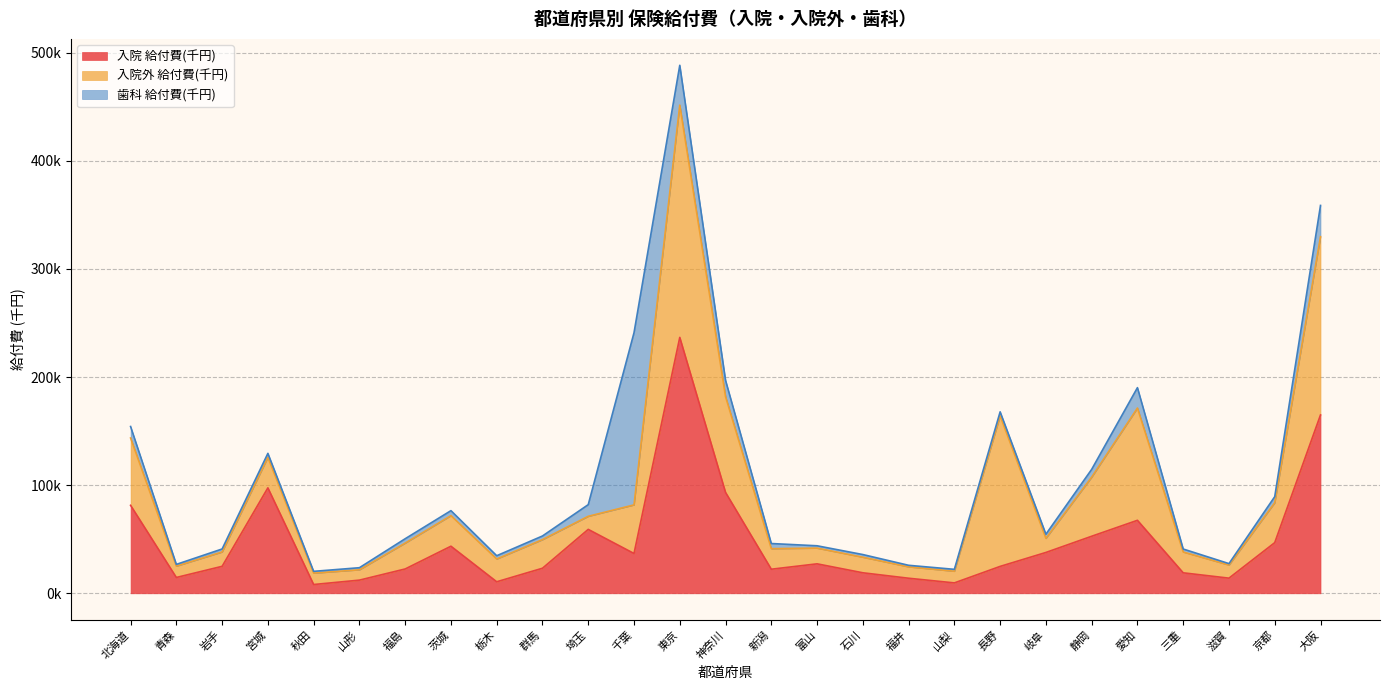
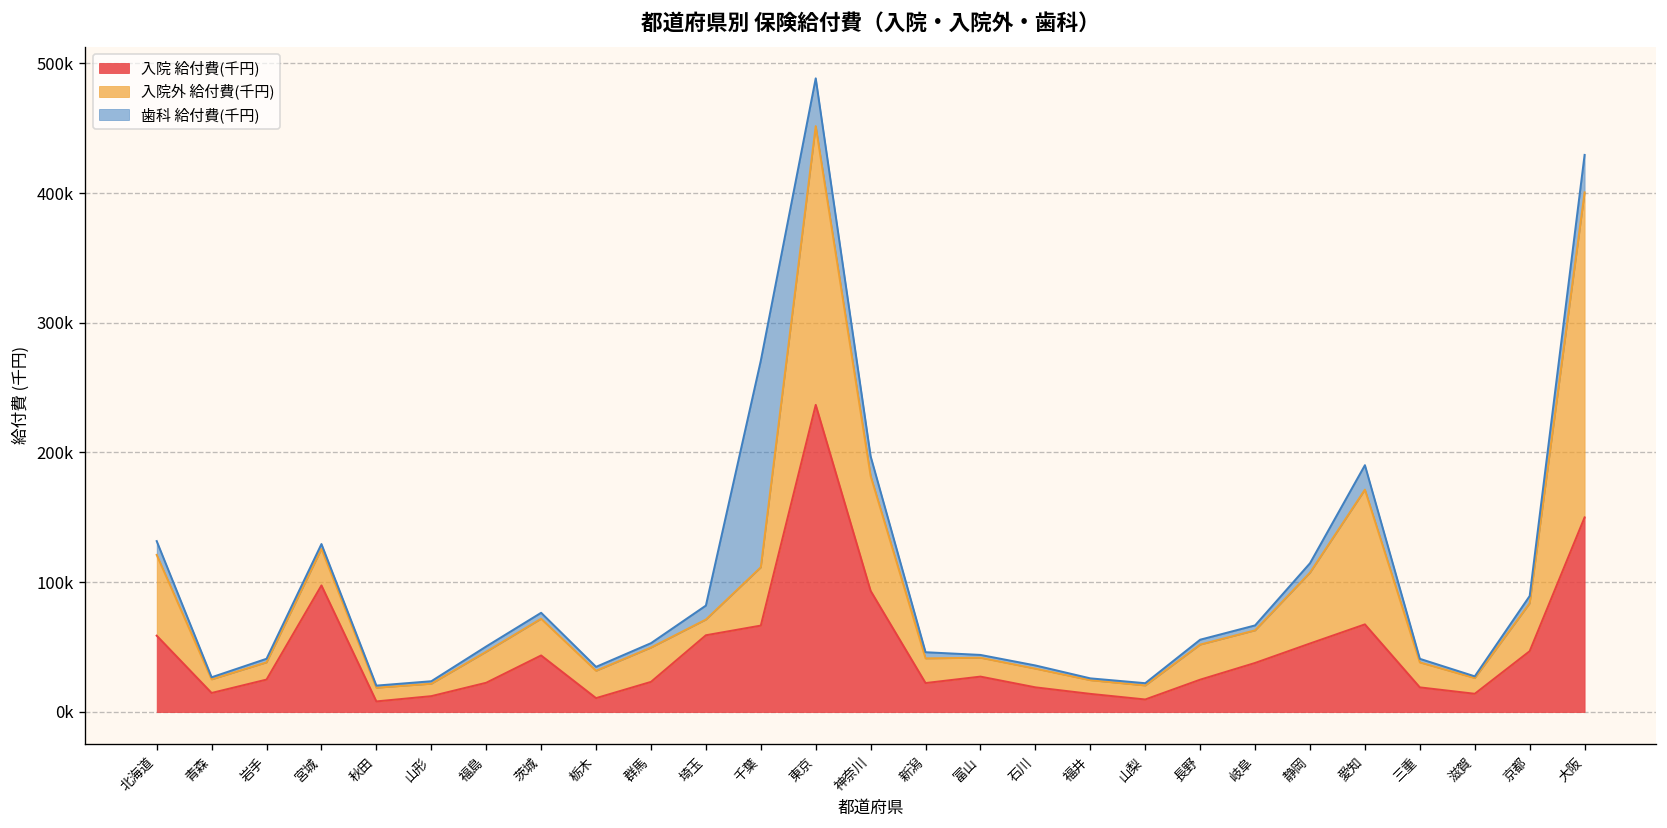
  {
    "入院 給付費(千円)": {
-     "北海道": 81000,
+     "北海道": 59000,
      "青森": 15000,
      "岩手": 25000,
      "宮城": 98000,
      "秋田": 8000,
      "山形": 12000,
      "福島": 23000,
      "茨城": 44000,
      "栃木": 11000,
      "群馬": 23000,
      "埼玉": 59000,
-     "千葉": 37000,
+     "千葉": 67000,
      "東京": 237000,
      "神奈川": 93000,
      "新潟": 22000,
      "富山": 27000,
      "石川": 19000,
      "福井": 14000,
      "山梨": 10000,
      "長野": 25000,
      "岐阜": 38000,
      "静岡": 53000,
      "愛知": 68000,
      "三重": 19000,
      "滋賀": 14000,
      "京都": 47000,
-     "大阪": 165000
+     "大阪": 150000
    },
    "入院外 給付費(千円)": {
      "北海道": 62000,
      "岩手": 13000,
      "宮城": 28000,
      "福島": 24000,
      "茨城": 28000,
      "栃木": 21000,
      "群馬": 26000,
      "埼玉": 12000,
      "千葉": 45000,
      "東京": 215000,
      "神奈川": 89000,
      "新潟": 19000,
      "石川": 14000,
-     "長野": 139000,
-     "岐阜": 13000,
+     "長野": 27000,
+     "岐阜": 25000,
      "静岡": 55000,
      "愛知": 104000,
      "三重": 19000,
      "京都": 37000,
-     "大阪": 165000
+     "大阪": 251000
    },
    "歯科 給付費(千円)": {
      "北海道": 11000,
      "岩手": 3000,
      "宮城": 4000,
      "福島": 4000,
      "茨城": 5000,
      "栃木": 3000,
      "群馬": 3000,
      "埼玉": 11000,
      "千葉": 159000,
      "東京": 37000,
      "神奈川": 15000,
      "新潟": 5000,
      "石川": 2000,
      "長野": 4000,
      "岐阜": 4000,
      "静岡": 7000,
      "愛知": 19000,
      "三重": 3000,
      "京都": 6000,
      "大阪": 29000
    }
  }
